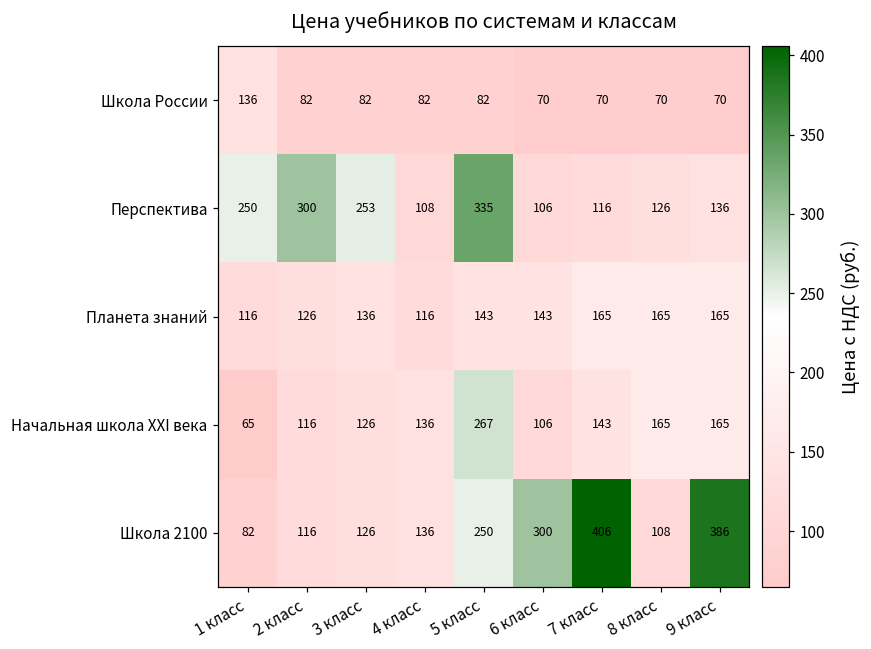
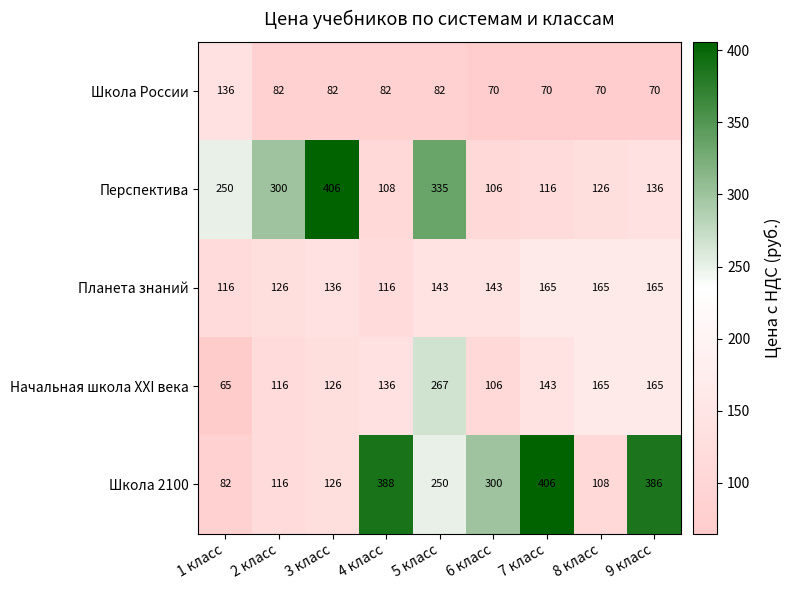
  {
    "Школа России": {
      "1 класс": 136,
      "2 класс": 82,
      "3 класс": 82,
      "4 класс": 82,
      "5 класс": 82,
      "6 класс": 70,
      "7 класс": 70,
      "8 класс": 70,
      "9 класс": 70
    },
    "Перспектива": {
      "1 класс": 250,
      "2 класс": 300,
-     "3 класс": 253,
+     "3 класс": 406,
      "4 класс": 108,
      "5 класс": 335,
      "6 класс": 106,
      "7 класс": 116,
      "8 класс": 126,
      "9 класс": 136
    },
    "Планета знаний": {
      "1 класс": 116,
      "2 класс": 126,
      "3 класс": 136,
      "4 класс": 116,
      "5 класс": 143,
      "6 класс": 143,
      "7 класс": 165,
      "8 класс": 165,
      "9 класс": 165
    },
    "Начальная школа XXI века": {
      "1 класс": 65,
      "2 класс": 116,
      "3 класс": 126,
      "4 класс": 136,
      "5 класс": 267,
      "6 класс": 106,
      "7 класс": 143,
      "8 класс": 165,
      "9 класс": 165
    },
    "Школа 2100": {
      "1 класс": 82,
      "2 класс": 116,
      "3 класс": 126,
-     "4 класс": 136,
+     "4 класс": 388,
      "5 класс": 250,
      "6 класс": 300,
      "7 класс": 406,
      "8 класс": 108,
      "9 класс": 386
    }
  }
